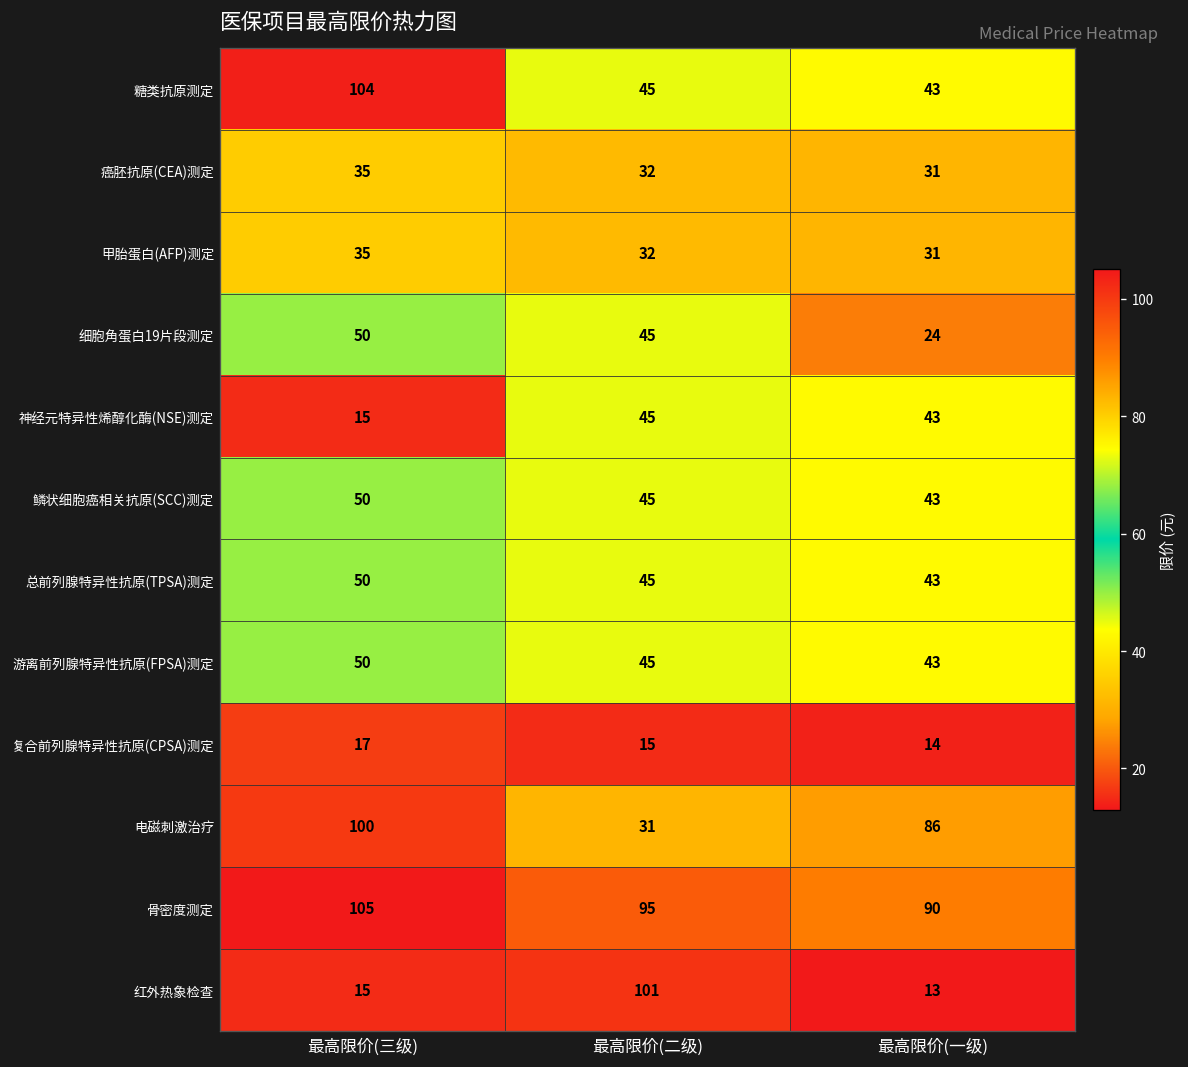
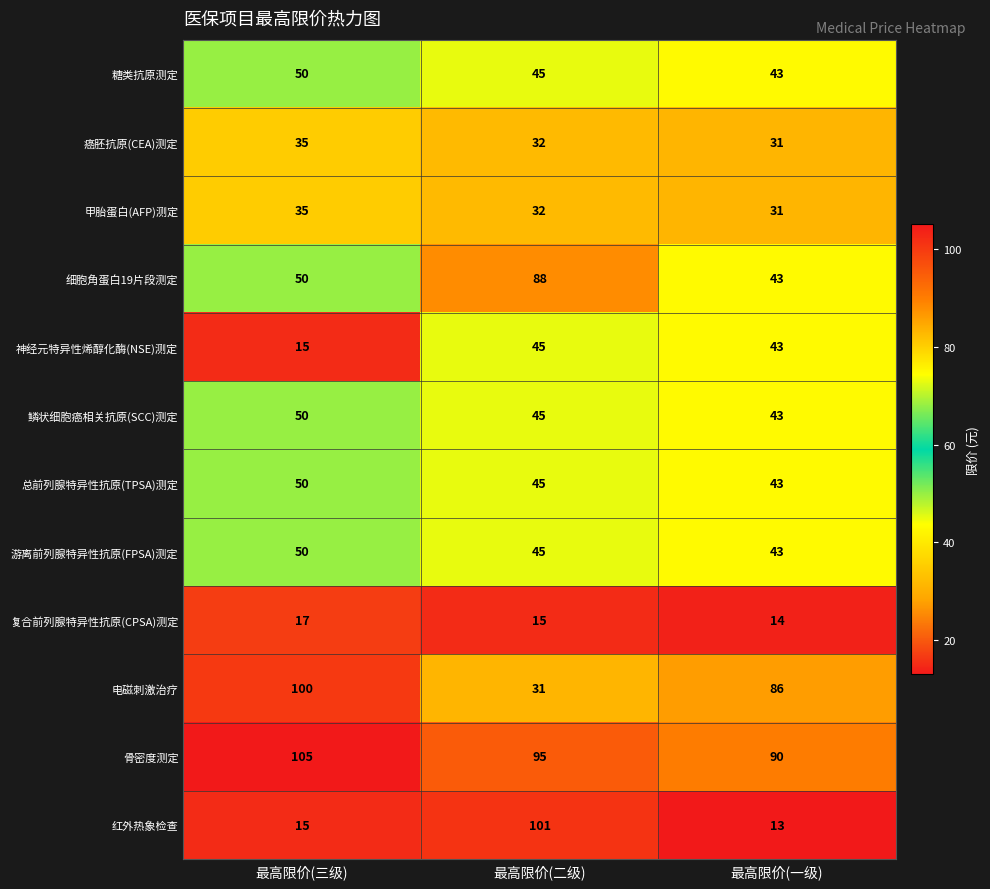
  {
    "糖类抗原测定": {
-     "最高限价(三级)": 104,
+     "最高限价(三级)": 50,
      "最高限价(二级)": 45,
      "最高限价(一级)": 43
    },
    "癌胚抗原(CEA)测定": {
      "最高限价(三级)": 35,
      "最高限价(二级)": 32,
      "最高限价(一级)": 31
    },
    "甲胎蛋白(AFP)测定": {
      "最高限价(三级)": 35,
      "最高限价(二级)": 32,
      "最高限价(一级)": 31
    },
    "细胞角蛋白19片段测定": {
      "最高限价(三级)": 50,
-     "最高限价(二级)": 45,
-     "最高限价(一级)": 24
+     "最高限价(二级)": 88,
+     "最高限价(一级)": 43
    },
    "神经元特异性烯醇化酶(NSE)测定": {
      "最高限价(三级)": 15,
      "最高限价(二级)": 45,
      "最高限价(一级)": 43
    },
    "鳞状细胞癌相关抗原(SCC)测定": {
      "最高限价(三级)": 50,
      "最高限价(二级)": 45,
      "最高限价(一级)": 43
    },
    "总前列腺特异性抗原(TPSA)测定": {
      "最高限价(三级)": 50,
      "最高限价(二级)": 45,
      "最高限价(一级)": 43
    },
    "游离前列腺特异性抗原(FPSA)测定": {
      "最高限价(三级)": 50,
      "最高限价(二级)": 45,
      "最高限价(一级)": 43
    },
    "复合前列腺特异性抗原(CPSA)测定": {
      "最高限价(三级)": 17,
      "最高限价(二级)": 15,
      "最高限价(一级)": 14
    },
    "电磁刺激治疗": {
      "最高限价(三级)": 100,
      "最高限价(二级)": 31,
      "最高限价(一级)": 86
    },
    "骨密度测定": {
      "最高限价(三级)": 105,
      "最高限价(二级)": 95,
      "最高限价(一级)": 90
    },
    "红外热象检查": {
      "最高限价(三级)": 15,
      "最高限价(二级)": 101,
      "最高限价(一级)": 13
    }
  }
